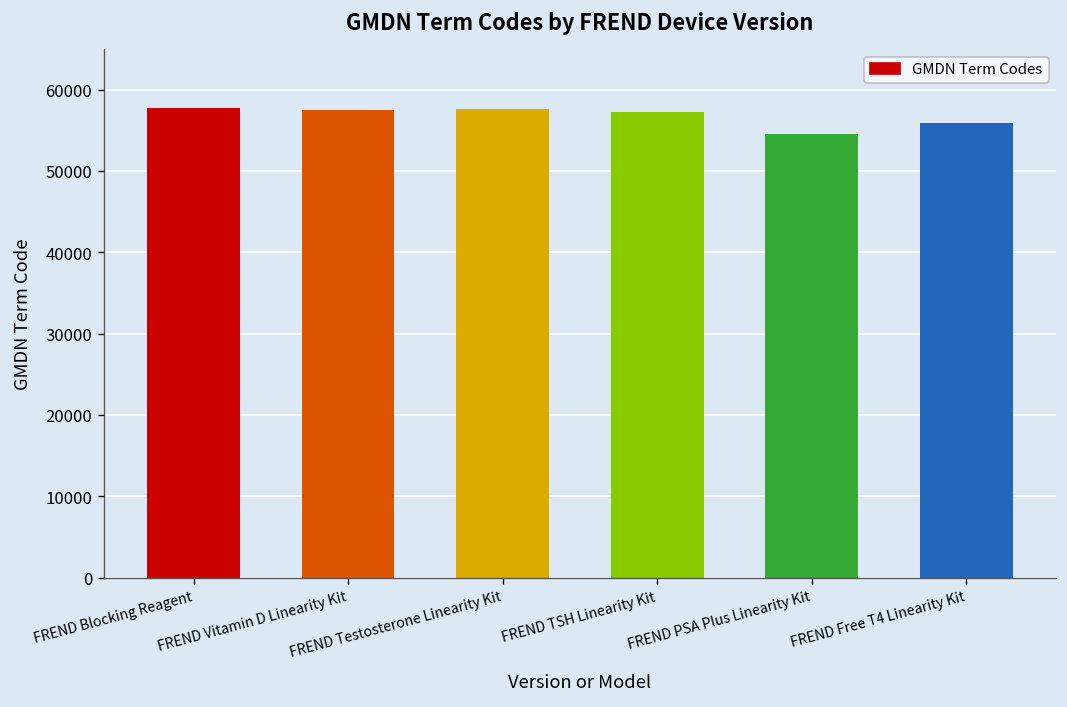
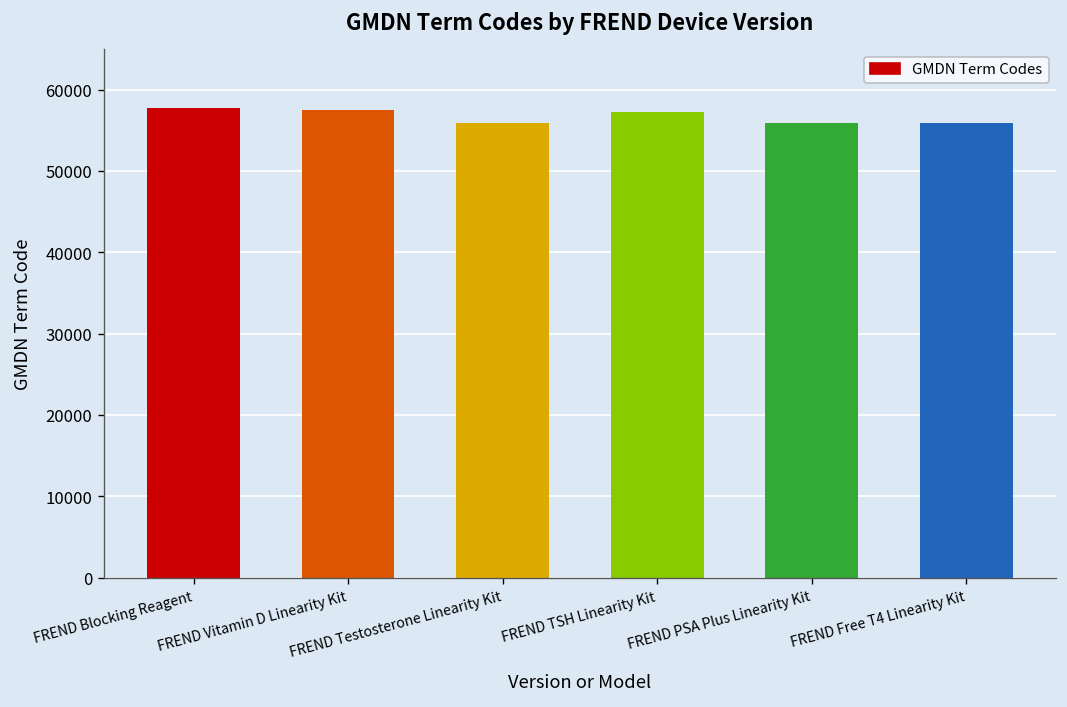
  {
    "FREND Blocking Reagent": 58000,
    "FREND Vitamin D Linearity Kit": 57000,
-   "FREND Testosterone Linearity Kit": 58000,
+   "FREND Testosterone Linearity Kit": 56000,
    "FREND TSH Linearity Kit": 57000,
-   "FREND PSA Plus Linearity Kit": 55000,
+   "FREND PSA Plus Linearity Kit": 56000,
    "FREND Free T4 Linearity Kit": 56000
  }
